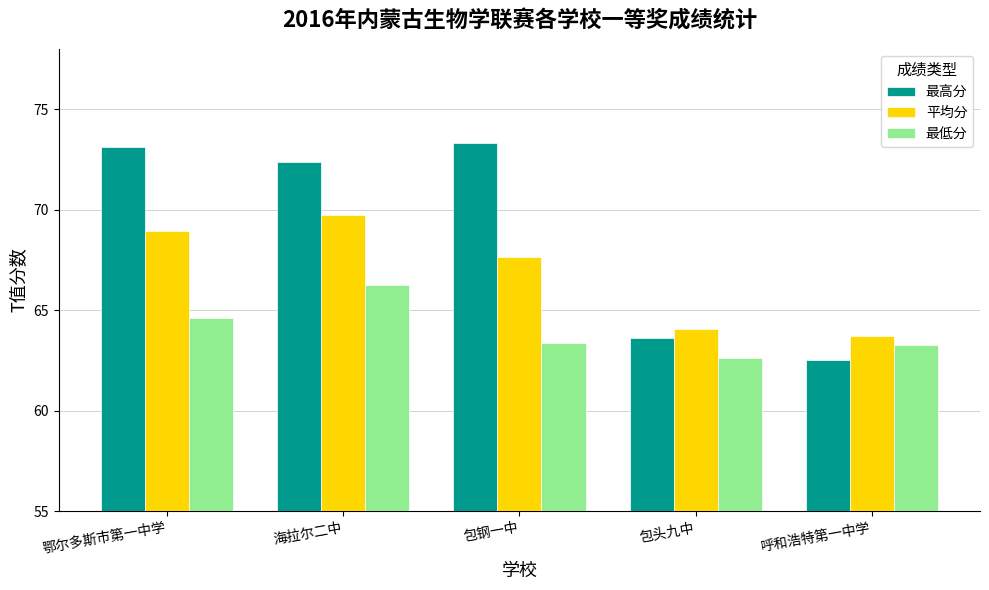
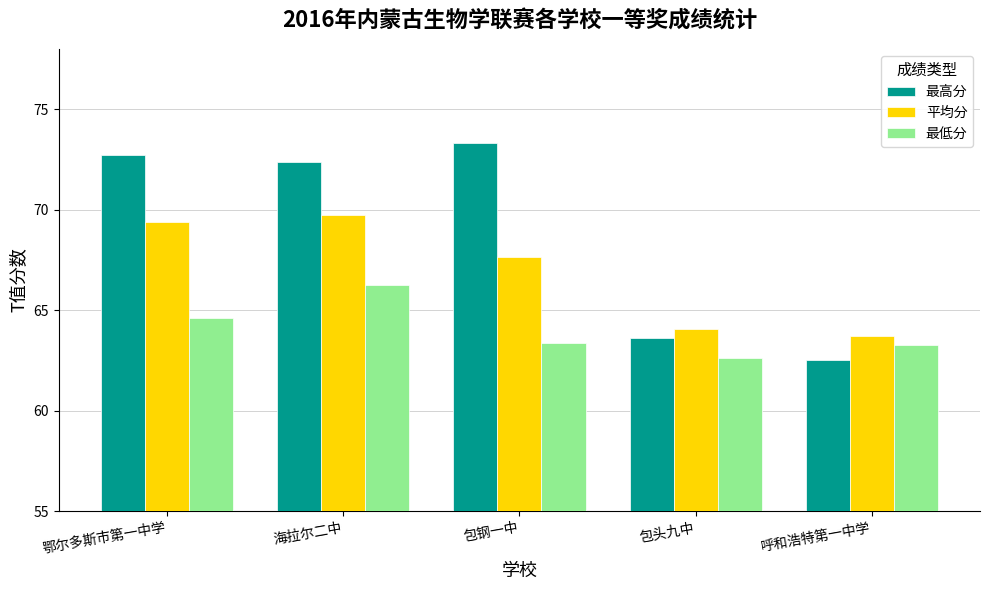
  {
    "最高分": {
-     "鄂尔多斯市第一中学": 73.1,
+     "鄂尔多斯市第一中学": 72.7,
      "海拉尔二中": 72.4,
      "包钢一中": 73.3,
      "包头九中": 63.6,
      "呼和浩特第一中学": 62.5
    },
    "平均分": {
-     "鄂尔多斯市第一中学": 68.9,
+     "鄂尔多斯市第一中学": 69.4,
      "海拉尔二中": 69.7,
      "包钢一中": 67.6,
      "包头九中": 64.1,
      "呼和浩特第一中学": 63.7
    },
    "最低分": {
      "鄂尔多斯市第一中学": 64.6,
      "海拉尔二中": 66.3,
      "包钢一中": 63.4,
      "包头九中": 62.6,
      "呼和浩特第一中学": 63.3
    }
  }
